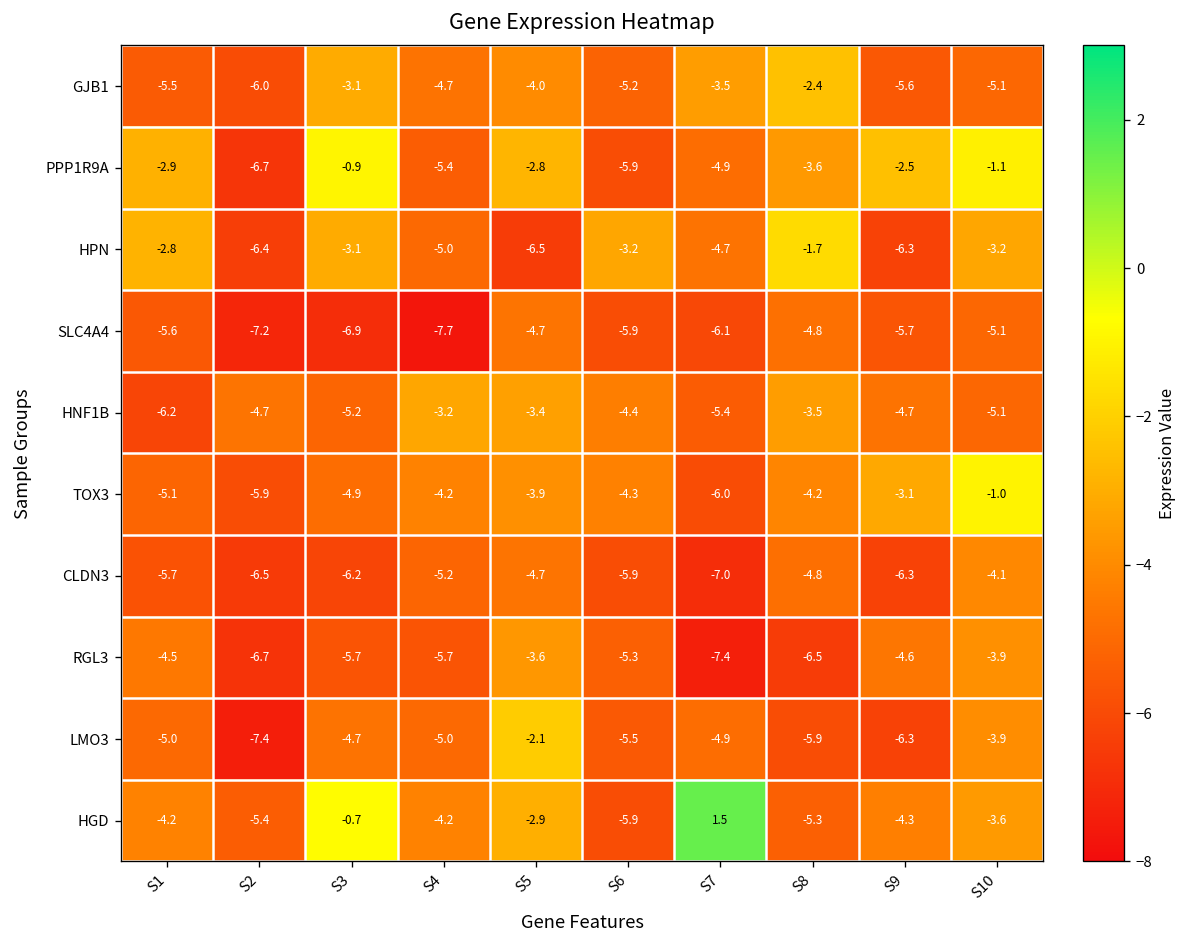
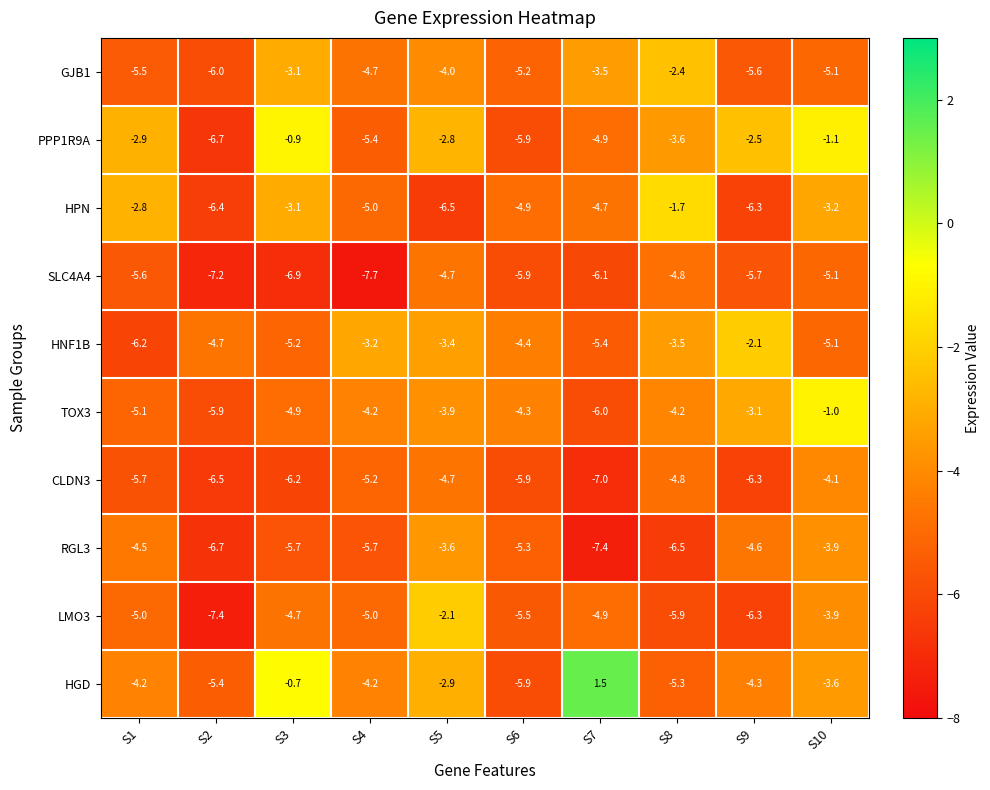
  {
    "GJB1": {
      "S1": -5.5,
      "S2": -6.0,
      "S3": -3.1,
      "S4": -4.7,
      "S5": -4.0,
      "S6": -5.2,
      "S7": -3.5,
      "S8": -2.4,
      "S9": -5.6,
      "S10": -5.1
    },
    "PPP1R9A": {
      "S1": -2.9,
      "S2": -6.7,
      "S3": -0.9,
      "S4": -5.4,
      "S5": -2.8,
      "S6": -5.9,
      "S7": -4.9,
      "S8": -3.6,
      "S9": -2.5,
      "S10": -1.1
    },
    "HPN": {
      "S1": -2.8,
      "S2": -6.4,
      "S3": -3.1,
      "S4": -5.0,
      "S5": -6.5,
-     "S6": -3.2,
+     "S6": -4.9,
      "S7": -4.7,
      "S8": -1.7,
      "S9": -6.3,
      "S10": -3.2
    },
    "SLC4A4": {
      "S1": -5.6,
      "S2": -7.2,
      "S3": -6.9,
      "S4": -7.7,
      "S5": -4.7,
      "S6": -5.9,
      "S7": -6.1,
      "S8": -4.8,
      "S9": -5.7,
      "S10": -5.1
    },
    "HNF1B": {
      "S1": -6.2,
      "S2": -4.7,
      "S3": -5.2,
      "S4": -3.2,
      "S5": -3.4,
      "S6": -4.4,
      "S7": -5.4,
      "S8": -3.5,
-     "S9": -4.7,
+     "S9": -2.1,
      "S10": -5.1
    },
    "TOX3": {
      "S1": -5.1,
      "S2": -5.9,
      "S3": -4.9,
      "S4": -4.2,
      "S5": -3.9,
      "S6": -4.3,
      "S7": -6.0,
      "S8": -4.2,
      "S9": -3.1,
      "S10": -1.0
    },
    "CLDN3": {
      "S1": -5.7,
      "S2": -6.5,
      "S3": -6.2,
      "S4": -5.2,
      "S5": -4.7,
      "S6": -5.9,
      "S7": -7.0,
      "S8": -4.8,
      "S9": -6.3,
      "S10": -4.1
    },
    "RGL3": {
      "S1": -4.5,
      "S2": -6.7,
      "S3": -5.7,
      "S4": -5.7,
      "S5": -3.6,
      "S6": -5.3,
      "S7": -7.4,
      "S8": -6.5,
      "S9": -4.6,
      "S10": -3.9
    },
    "LMO3": {
      "S1": -5.0,
      "S2": -7.4,
      "S3": -4.7,
      "S4": -5.0,
      "S5": -2.1,
      "S6": -5.5,
      "S7": -4.9,
      "S8": -5.9,
      "S9": -6.3,
      "S10": -3.9
    },
    "HGD": {
      "S1": -4.2,
      "S2": -5.4,
      "S3": -0.7,
      "S4": -4.2,
      "S5": -2.9,
      "S6": -5.9,
      "S7": 1.5,
      "S8": -5.3,
      "S9": -4.3,
      "S10": -3.6
    }
  }
